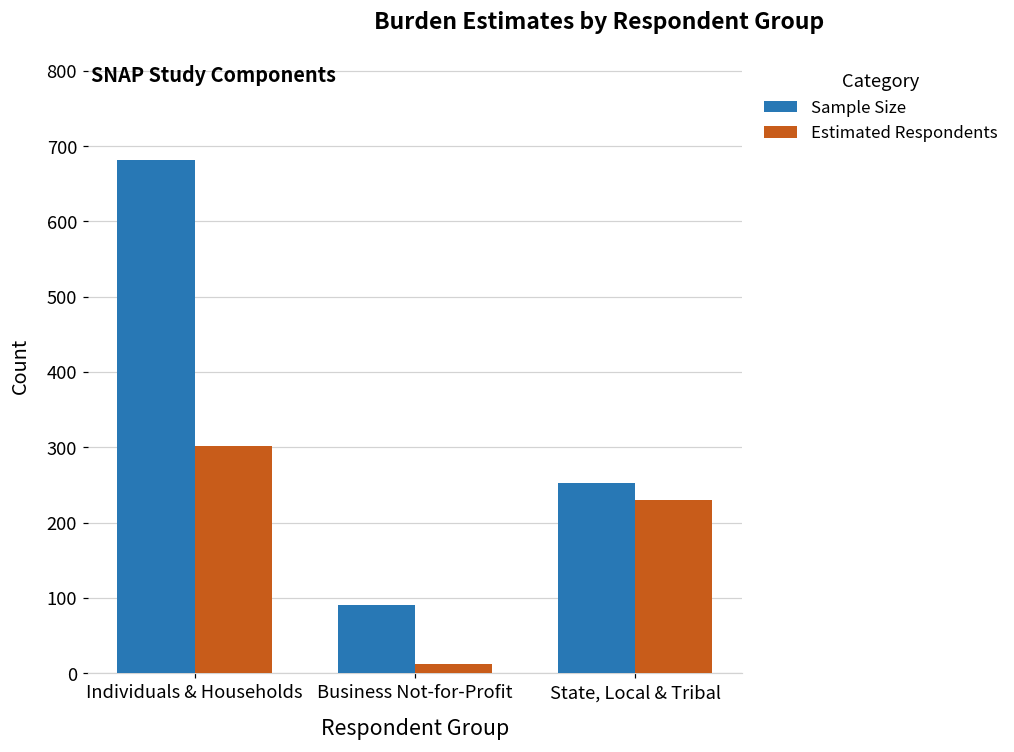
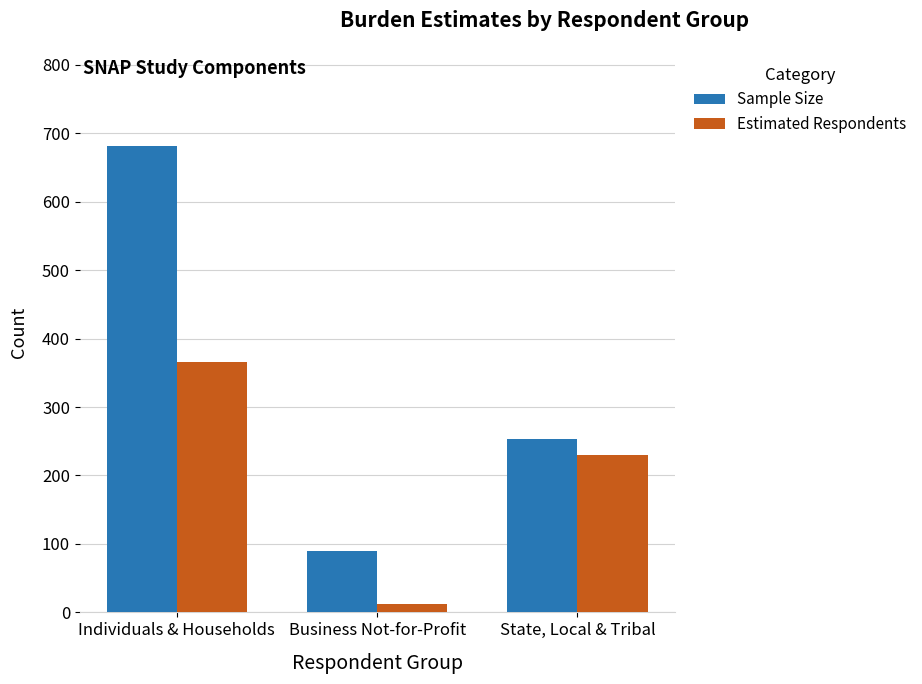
  {
    "Sample Size": {
      "Individuals & Households": 680,
      "Business Not-for-Profit": 90,
      "State, Local & Tribal": 250
    },
    "Estimated Respondents": {
-     "Individuals & Households": 300,
+     "Individuals & Households": 370,
      "Business Not-for-Profit": 10,
      "State, Local & Tribal": 230
    }
  }
